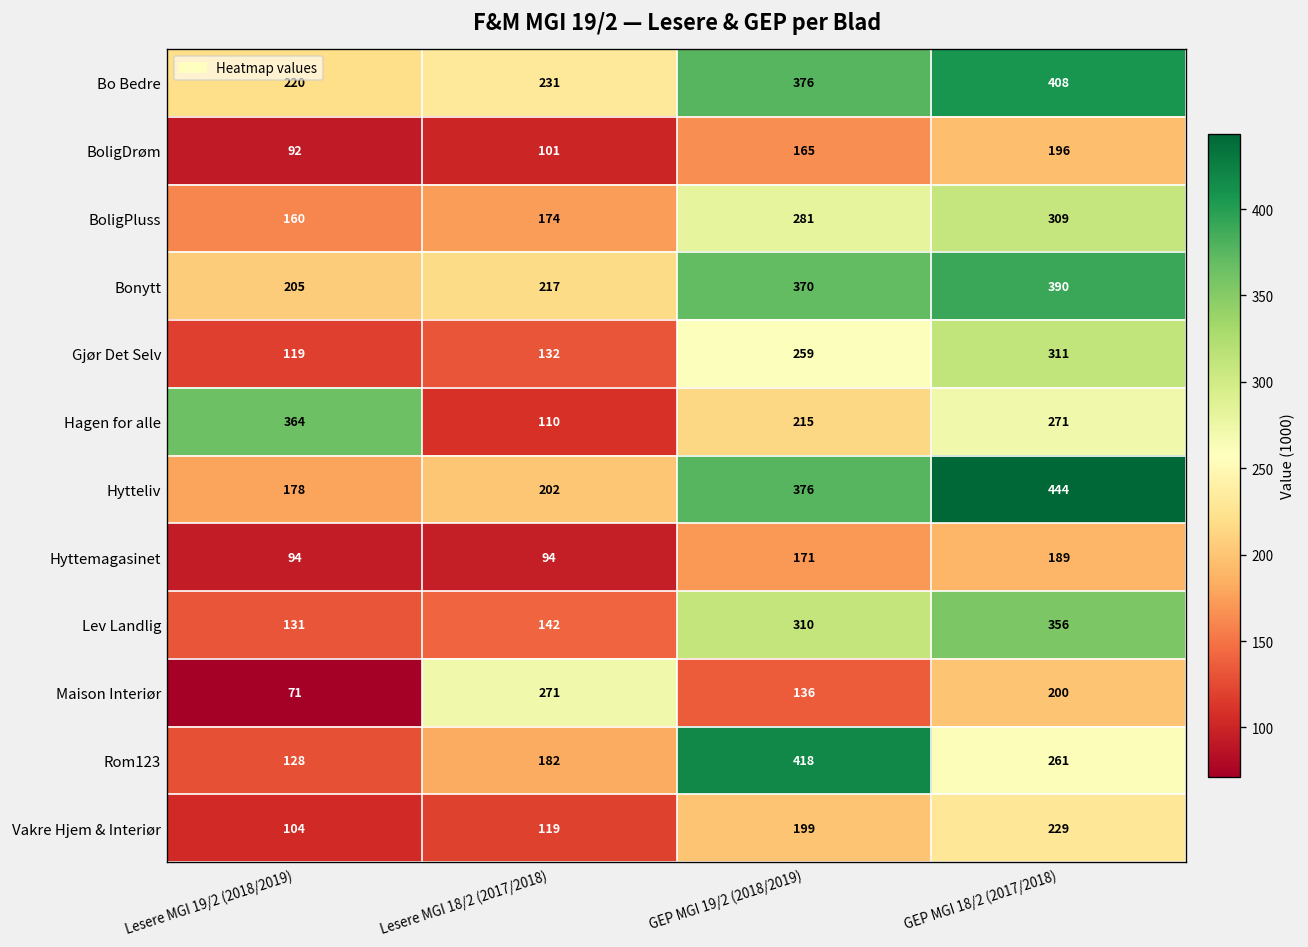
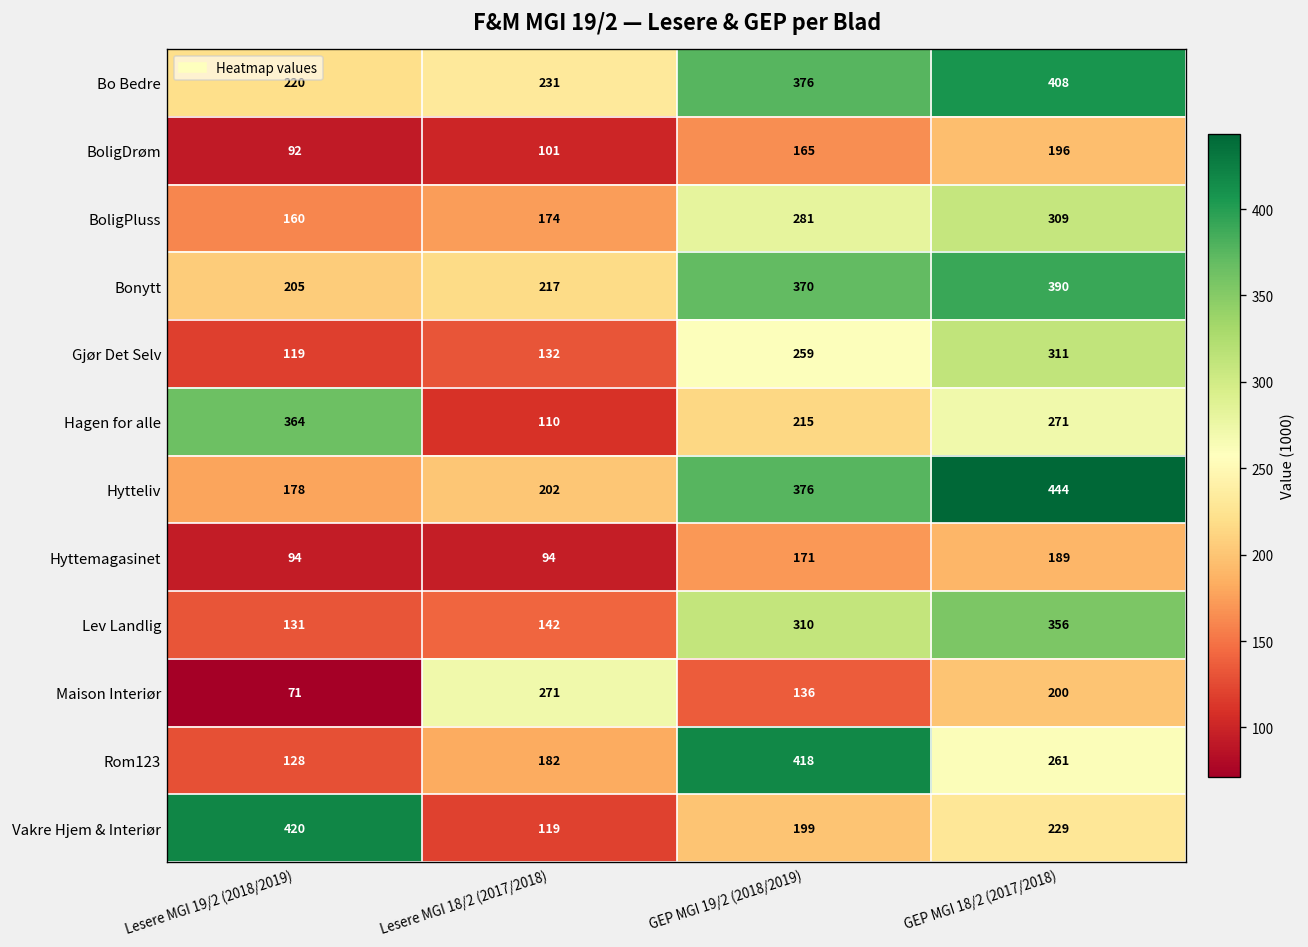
  {
    "Bo Bedre": {
      "Lesere MGI 18/2 (2017/2018)": 231,
      "GEP MGI 19/2 (2018/2019)": 376,
      "GEP MGI 18/2 (2017/2018)": 408
    },
    "BoligDrøm": {
      "Lesere MGI 19/2 (2018/2019)": 92,
      "Lesere MGI 18/2 (2017/2018)": 101,
      "GEP MGI 19/2 (2018/2019)": 165,
      "GEP MGI 18/2 (2017/2018)": 196
    },
    "BoligPluss": {
      "Lesere MGI 19/2 (2018/2019)": 160,
      "Lesere MGI 18/2 (2017/2018)": 174,
      "GEP MGI 19/2 (2018/2019)": 281,
      "GEP MGI 18/2 (2017/2018)": 309
    },
    "Bonytt": {
      "Lesere MGI 19/2 (2018/2019)": 205,
      "Lesere MGI 18/2 (2017/2018)": 217,
      "GEP MGI 19/2 (2018/2019)": 370,
      "GEP MGI 18/2 (2017/2018)": 390
    },
    "Gjør Det Selv": {
      "Lesere MGI 19/2 (2018/2019)": 119,
      "Lesere MGI 18/2 (2017/2018)": 132,
      "GEP MGI 19/2 (2018/2019)": 259,
      "GEP MGI 18/2 (2017/2018)": 311
    },
    "Hagen for alle": {
      "Lesere MGI 19/2 (2018/2019)": 364,
      "Lesere MGI 18/2 (2017/2018)": 110,
      "GEP MGI 19/2 (2018/2019)": 215,
      "GEP MGI 18/2 (2017/2018)": 271
    },
    "Hytteliv": {
      "Lesere MGI 19/2 (2018/2019)": 178,
      "Lesere MGI 18/2 (2017/2018)": 202,
      "GEP MGI 19/2 (2018/2019)": 376,
      "GEP MGI 18/2 (2017/2018)": 444
    },
    "Hyttemagasinet": {
      "Lesere MGI 19/2 (2018/2019)": 94,
      "Lesere MGI 18/2 (2017/2018)": 94,
      "GEP MGI 19/2 (2018/2019)": 171,
      "GEP MGI 18/2 (2017/2018)": 189
    },
    "Lev Landlig": {
      "Lesere MGI 19/2 (2018/2019)": 131,
      "Lesere MGI 18/2 (2017/2018)": 142,
      "GEP MGI 19/2 (2018/2019)": 310,
      "GEP MGI 18/2 (2017/2018)": 356
    },
    "Maison Interiør": {
      "Lesere MGI 19/2 (2018/2019)": 71,
      "Lesere MGI 18/2 (2017/2018)": 271,
      "GEP MGI 19/2 (2018/2019)": 136,
      "GEP MGI 18/2 (2017/2018)": 200
    },
    "Rom123": {
      "Lesere MGI 19/2 (2018/2019)": 128,
      "Lesere MGI 18/2 (2017/2018)": 182,
      "GEP MGI 19/2 (2018/2019)": 418,
      "GEP MGI 18/2 (2017/2018)": 261
    },
    "Vakre Hjem & Interiør": {
-     "Lesere MGI 19/2 (2018/2019)": 104,
+     "Lesere MGI 19/2 (2018/2019)": 420,
      "Lesere MGI 18/2 (2017/2018)": 119,
      "GEP MGI 19/2 (2018/2019)": 199,
      "GEP MGI 18/2 (2017/2018)": 229
    }
  }
